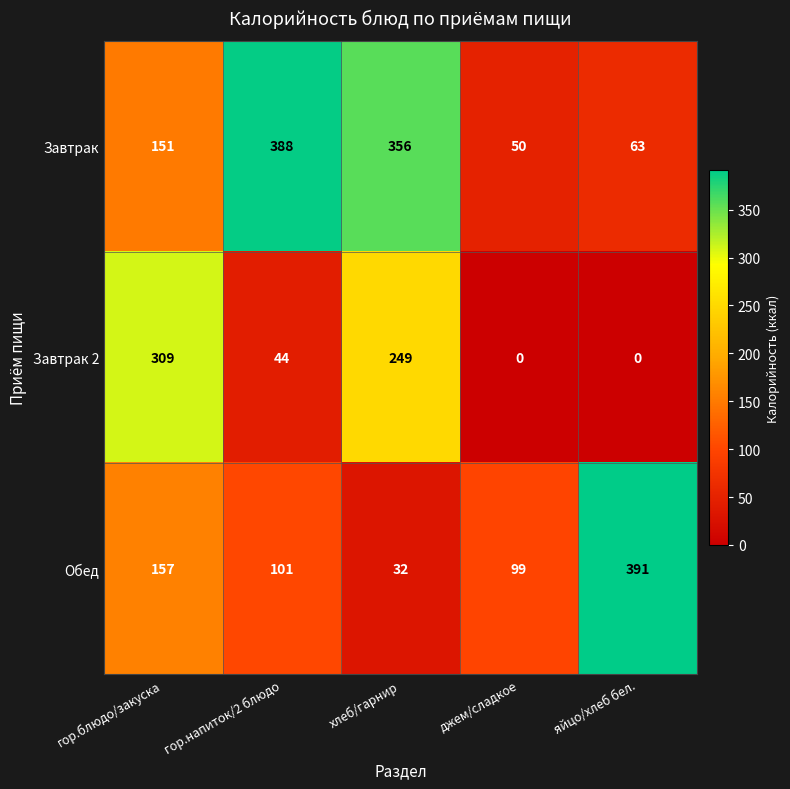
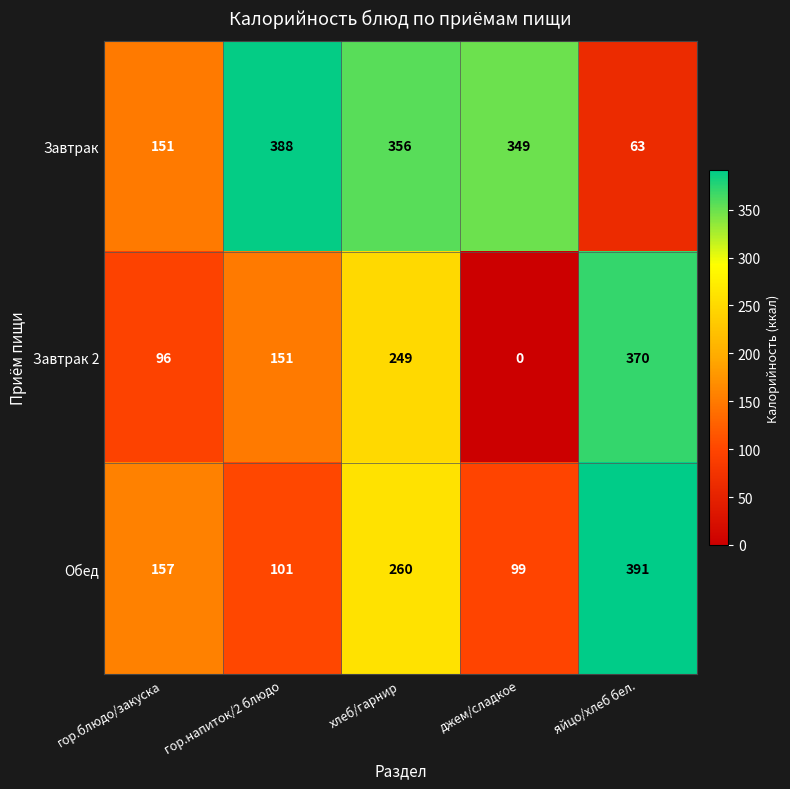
  {
    "Завтрак": {
      "гор.блюдо/закуска": 151,
      "гор.напиток/2 блюдо": 388,
      "хлеб/гарнир": 356,
-     "джем/сладкое": 50,
+     "джем/сладкое": 349,
      "яйцо/хлеб бел.": 63
    },
    "Завтрак 2": {
-     "гор.блюдо/закуска": 309,
-     "гор.напиток/2 блюдо": 44,
+     "гор.блюдо/закуска": 96,
+     "гор.напиток/2 блюдо": 151,
      "хлеб/гарнир": 249,
      "джем/сладкое": 0,
-     "яйцо/хлеб бел.": 0
+     "яйцо/хлеб бел.": 370
    },
    "Обед": {
      "гор.блюдо/закуска": 157,
      "гор.напиток/2 блюдо": 101,
-     "хлеб/гарнир": 32,
+     "хлеб/гарнир": 260,
      "джем/сладкое": 99,
      "яйцо/хлеб бел.": 391
    }
  }
